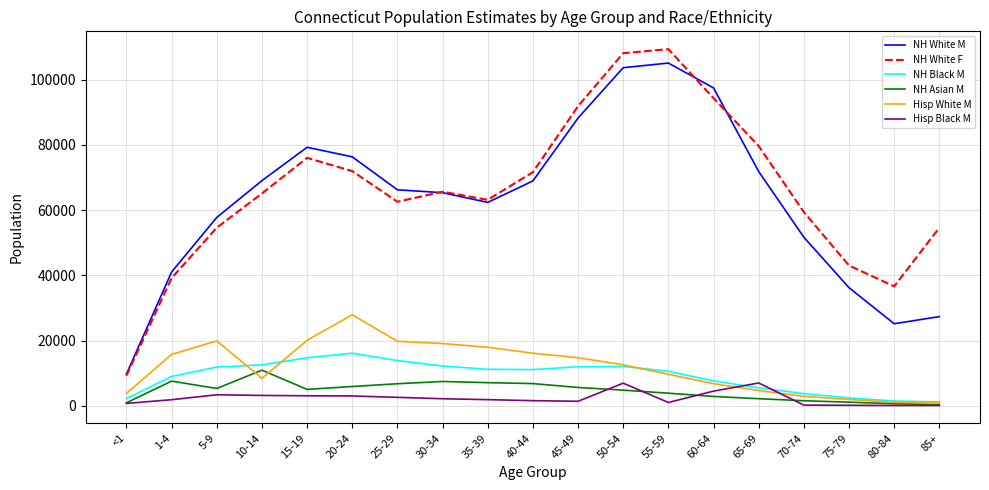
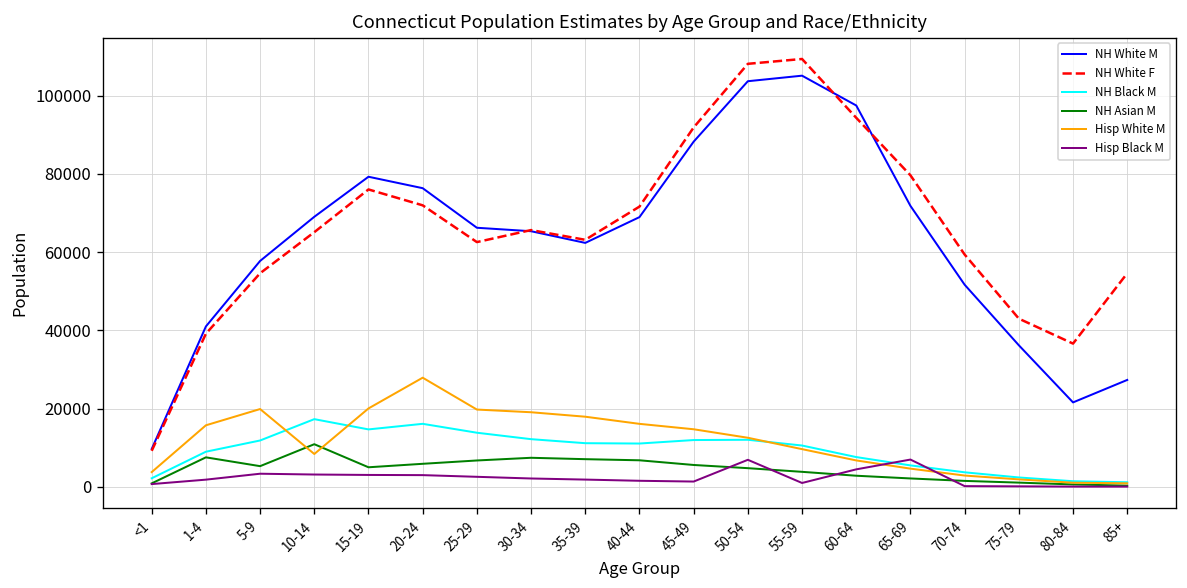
  {
    "NH White M": {
      "1-4": 41000,
      "5-9": 58000,
      "10-14": 69000,
      "15-19": 79000,
      "20-24": 76000,
      "25-29": 66000,
      "35-39": 62000,
      "40-44": 69000,
      "45-49": 88000,
      "50-54": 104000,
      "55-59": 105000,
      "60-64": 97000,
      "65-69": 72000,
      "70-74": 52000,
      "75-79": 36000,
-     "80-84": 25000,
+     "80-84": 22000,
      "85+": 27000
    },
    "NH White F": {
      "1-4": 39000,
      "5-9": 55000,
      "10-14": 65000,
      "15-19": 76000,
      "20-24": 72000,
      "25-29": 63000,
      "35-39": 63000,
      "40-44": 72000,
      "45-49": 92000,
      "50-54": 108000,
      "55-59": 109000,
      "60-64": 94000,
      "65-69": 80000,
      "70-74": 59000,
      "75-79": 43000,
      "80-84": 37000,
      "85+": 55000
    },
    "NH Black M": {
      "<1": 2000,
      "1-4": 9000,
      "5-9": 12000,
-     "10-14": 13000,
+     "10-14": 17000,
      "15-19": 15000,
      "20-24": 16000,
      "25-29": 14000,
      "30-34": 12000,
      "35-39": 11000,
      "40-44": 11000,
      "45-49": 12000,
      "55-59": 11000,
      "60-64": 8000,
      "65-69": 6000,
      "70-74": 4000
    },
    "NH Asian M": {
      "1-4": 8000,
      "5-9": 5000,
      "10-14": 11000,
      "15-19": 5000,
      "20-24": 6000,
      "25-29": 7000,
      "30-34": 7000,
      "35-39": 7000,
      "40-44": 7000,
      "45-49": 6000,
      "50-54": 5000,
      "55-59": 4000,
      "60-64": 3000,
      "65-69": 2000,
      "70-74": 2000,
      "75-79": 1000
    },
    "Hisp White M": {
      "<1": 4000,
      "1-4": 16000,
      "5-9": 20000,
      "10-14": 8000,
      "15-19": 20000,
      "20-24": 28000,
      "25-29": 20000,
      "30-34": 19000,
      "35-39": 18000,
      "40-44": 16000,
      "45-49": 15000,
      "55-59": 10000,
      "60-64": 7000,
      "65-69": 5000,
      "70-74": 3000
    },
    "Hisp Black M": {
      "1-4": 2000,
      "5-9": 3000,
      "10-14": 3000,
      "15-19": 3000,
      "20-24": 3000,
      "25-29": 3000,
      "30-34": 2000,
      "35-39": 2000,
      "40-44": 2000,
      "45-49": 1000,
      "50-54": 7000,
      "55-59": 1000,
      "60-64": 4000,
      "65-69": 7000,
      "70-74": 0,
      "75-79": 0
    }
  }
